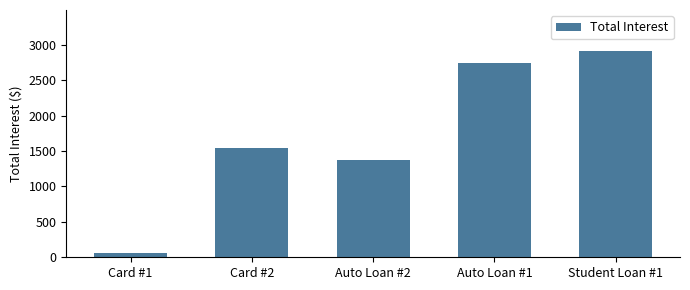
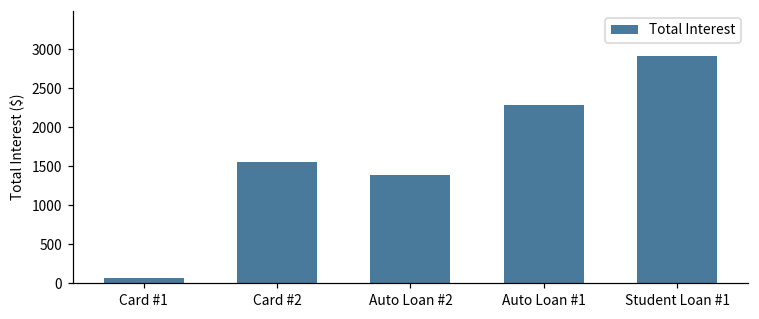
  {
    "Card #1": 100,
    "Card #2": 1500,
    "Auto Loan #2": 1400,
-   "Auto Loan #1": 2700,
+   "Auto Loan #1": 2300,
    "Student Loan #1": 2900
  }
